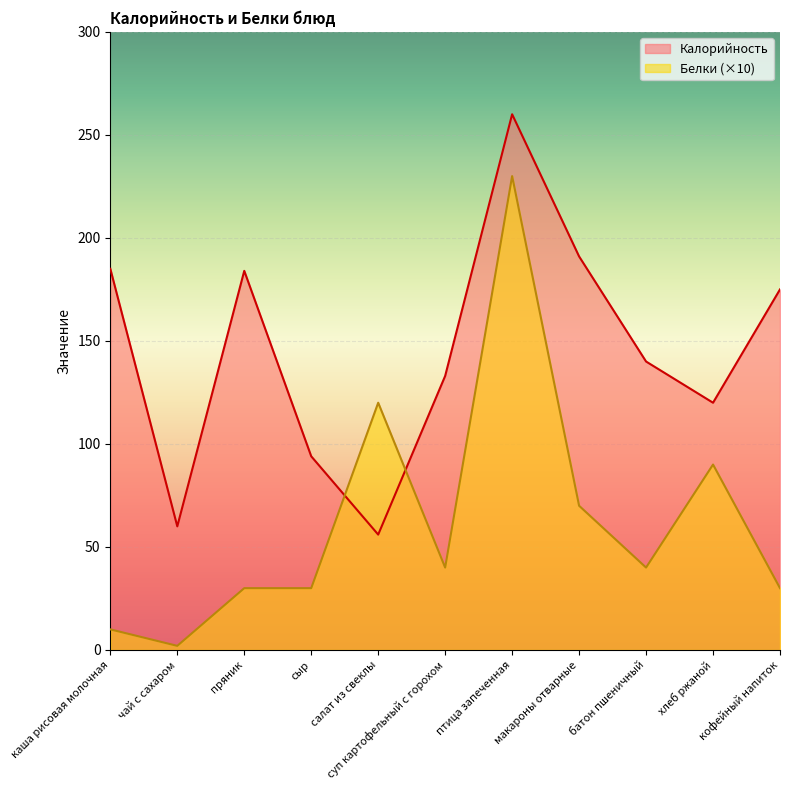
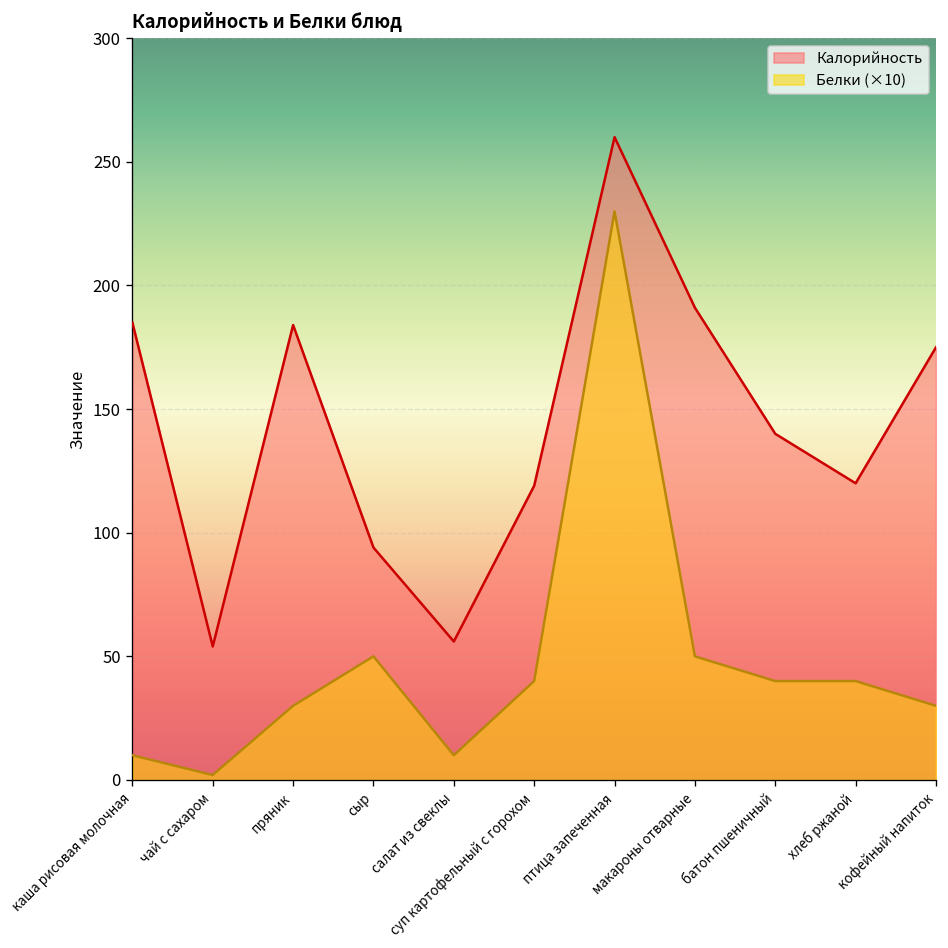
  {
    "Калорийность": {
      "каша рисовая молочная": 185,
-     "чай с сахаром": 60,
+     "чай с сахаром": 54,
      "пряник": 184,
      "сыр": 94,
      "салат из свеклы": 56,
-     "суп картофельный с горохом": 133,
+     "суп картофельный с горохом": 119,
      "птица запеченная": 260,
      "макароны отварные": 191,
      "батон пшеничный": 140,
      "хлеб ржаной": 120,
      "кофейный напиток": 175
    },
    "Белки (×10)": {
      "каша рисовая молочная": 10,
      "чай с сахаром": 2,
      "пряник": 30,
-     "сыр": 30,
-     "салат из свеклы": 120,
+     "сыр": 50,
+     "салат из свеклы": 10,
      "суп картофельный с горохом": 40,
      "птица запеченная": 230,
-     "макароны отварные": 70,
+     "макароны отварные": 50,
      "батон пшеничный": 40,
-     "хлеб ржаной": 90,
+     "хлеб ржаной": 40,
      "кофейный напиток": 30
    }
  }
